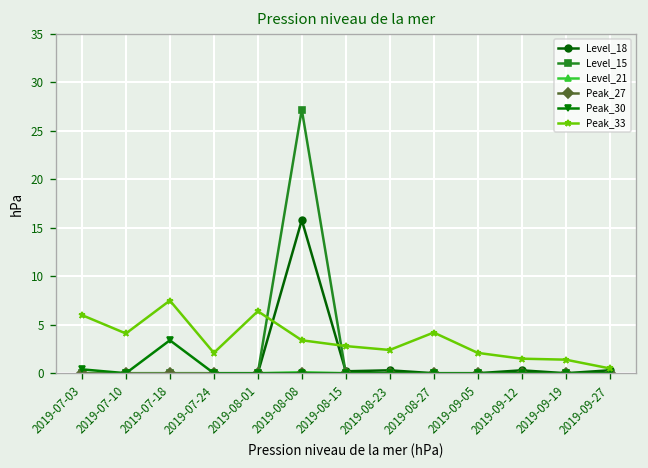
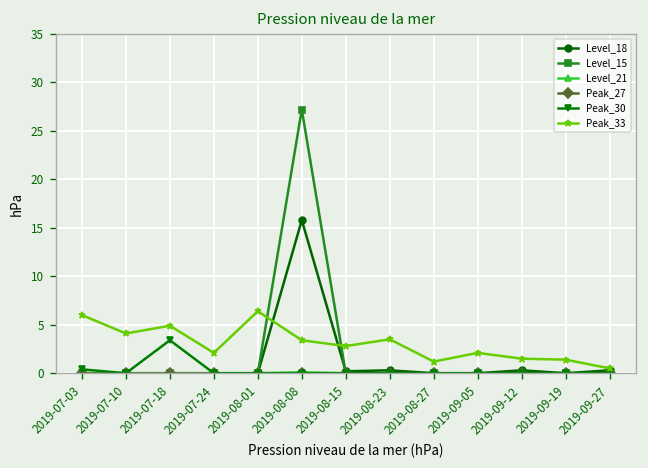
  {
    "Peak_33": {
      "2019-07-03": 6,
      "2019-07-10": 4,
-     "2019-07-18": 8,
+     "2019-07-18": 5,
      "2019-07-24": 2,
      "2019-08-01": 6,
      "2019-08-08": 3,
      "2019-08-15": 3,
-     "2019-08-23": 2,
-     "2019-08-27": 4,
+     "2019-08-23": 4,
+     "2019-08-27": 1,
      "2019-09-05": 2,
      "2019-09-12": 2,
      "2019-09-19": 1
    }
  }
